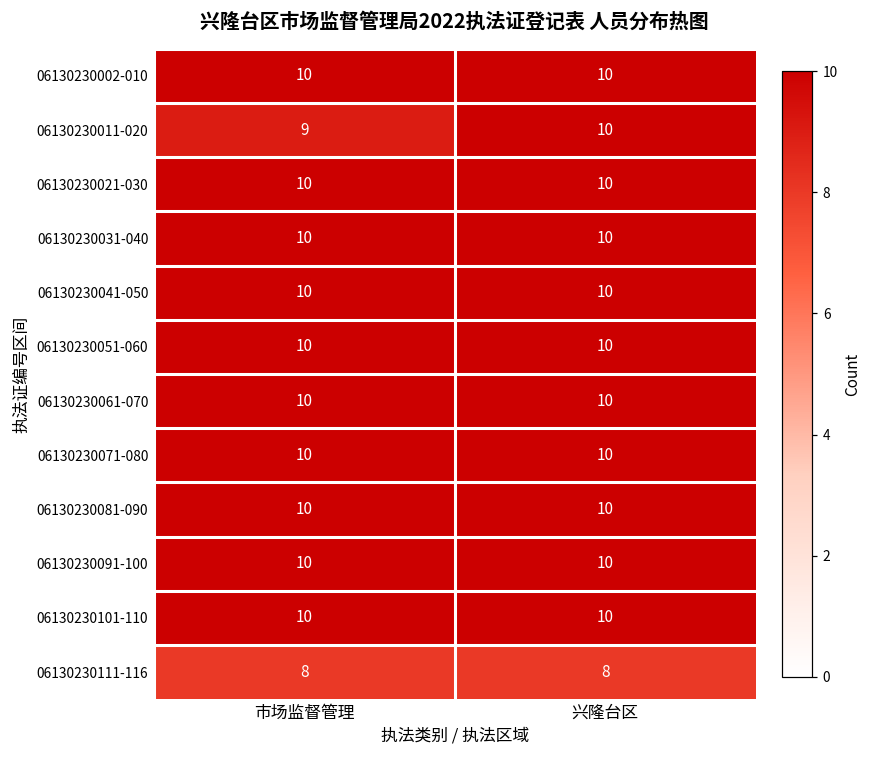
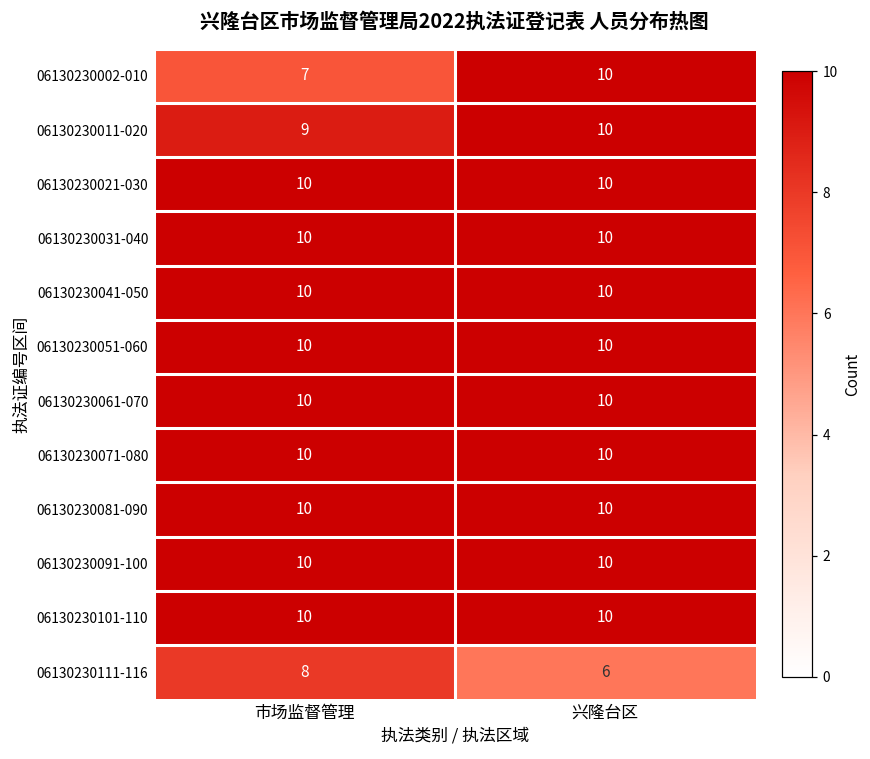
  {
    "06130230002-010": {
-     "市场监督管理": 10,
+     "市场监督管理": 7,
      "兴隆台区": 10
    },
    "06130230011-020": {
      "市场监督管理": 9,
      "兴隆台区": 10
    },
    "06130230021-030": {
      "市场监督管理": 10,
      "兴隆台区": 10
    },
    "06130230031-040": {
      "市场监督管理": 10,
      "兴隆台区": 10
    },
    "06130230041-050": {
      "市场监督管理": 10,
      "兴隆台区": 10
    },
    "06130230051-060": {
      "市场监督管理": 10,
      "兴隆台区": 10
    },
    "06130230061-070": {
      "市场监督管理": 10,
      "兴隆台区": 10
    },
    "06130230071-080": {
      "市场监督管理": 10,
      "兴隆台区": 10
    },
    "06130230081-090": {
      "市场监督管理": 10,
      "兴隆台区": 10
    },
    "06130230091-100": {
      "市场监督管理": 10,
      "兴隆台区": 10
    },
    "06130230101-110": {
      "市场监督管理": 10,
      "兴隆台区": 10
    },
    "06130230111-116": {
      "市场监督管理": 8,
-     "兴隆台区": 8
+     "兴隆台区": 6
    }
  }
